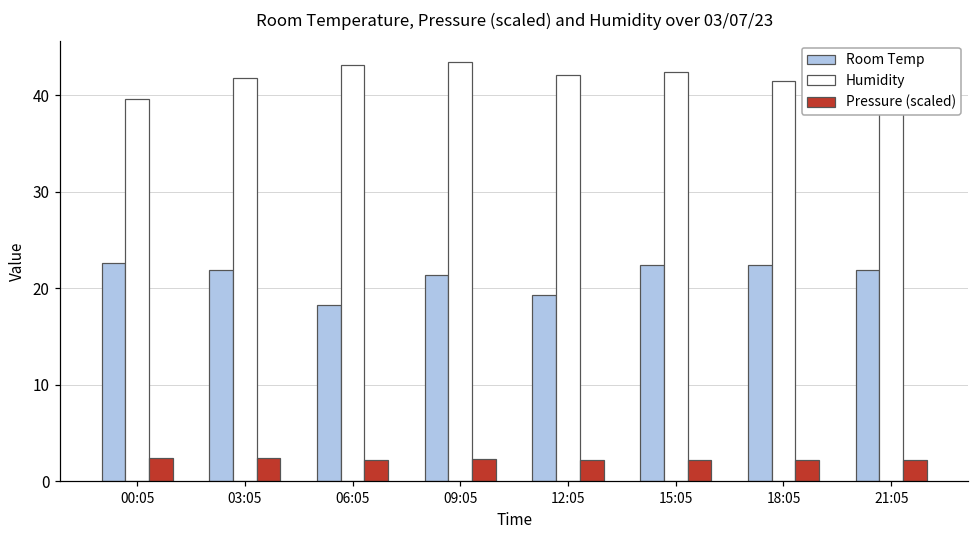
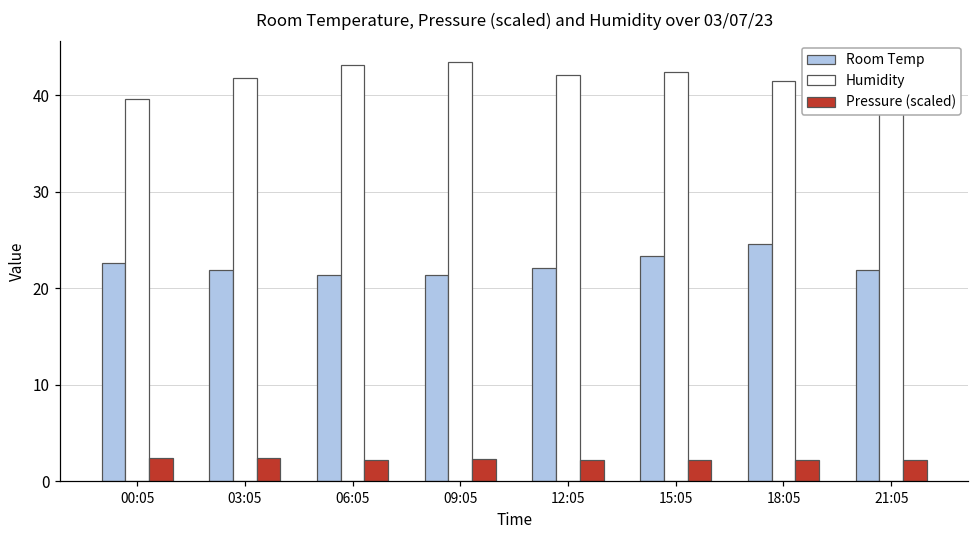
  {
    "Room Temp": {
      "00:05": 23,
      "03:05": 22,
-     "06:05": 18,
+     "06:05": 21,
      "09:05": 21,
-     "12:05": 19,
-     "15:05": 22,
-     "18:05": 22,
+     "12:05": 22,
+     "15:05": 23,
+     "18:05": 25,
      "21:05": 22
    },
    "Humidity": {
      "00:05": 40,
      "03:05": 42,
      "06:05": 43,
      "09:05": 43,
      "12:05": 42,
      "15:05": 42,
      "18:05": 41
    },
    "Pressure (scaled)": {
      "00:05": 2,
      "03:05": 2,
      "06:05": 2,
      "09:05": 2,
      "12:05": 2,
      "15:05": 2,
      "18:05": 2,
      "21:05": 2
    }
  }
